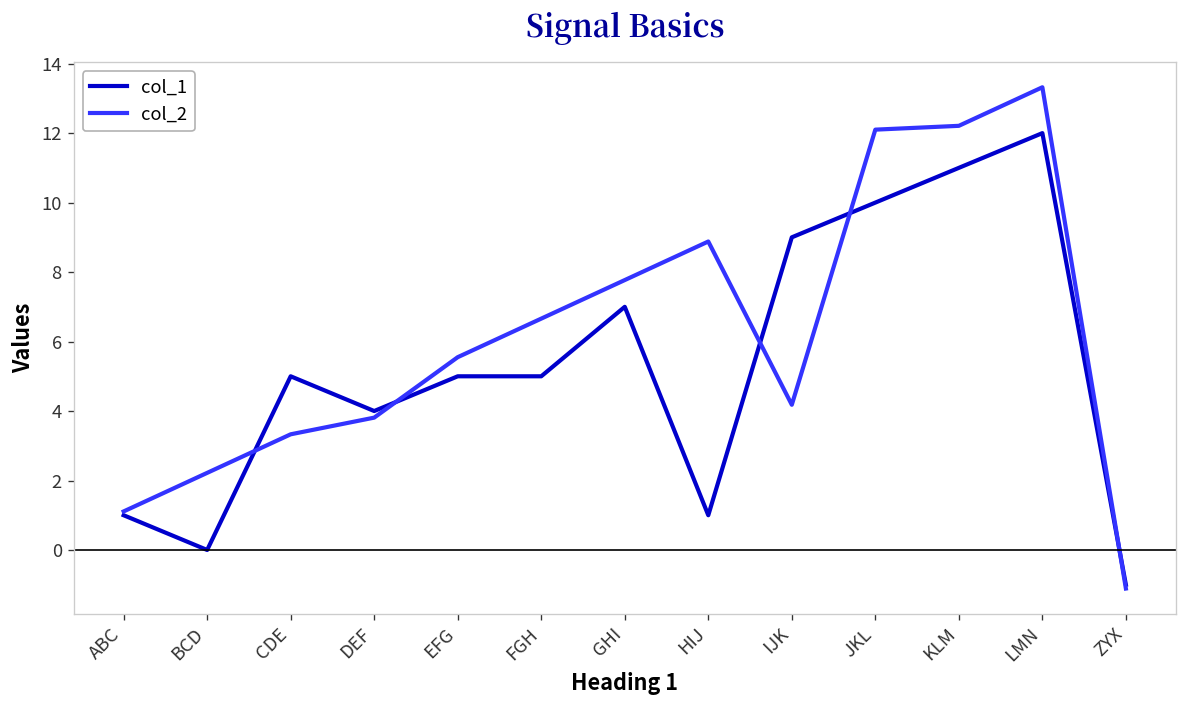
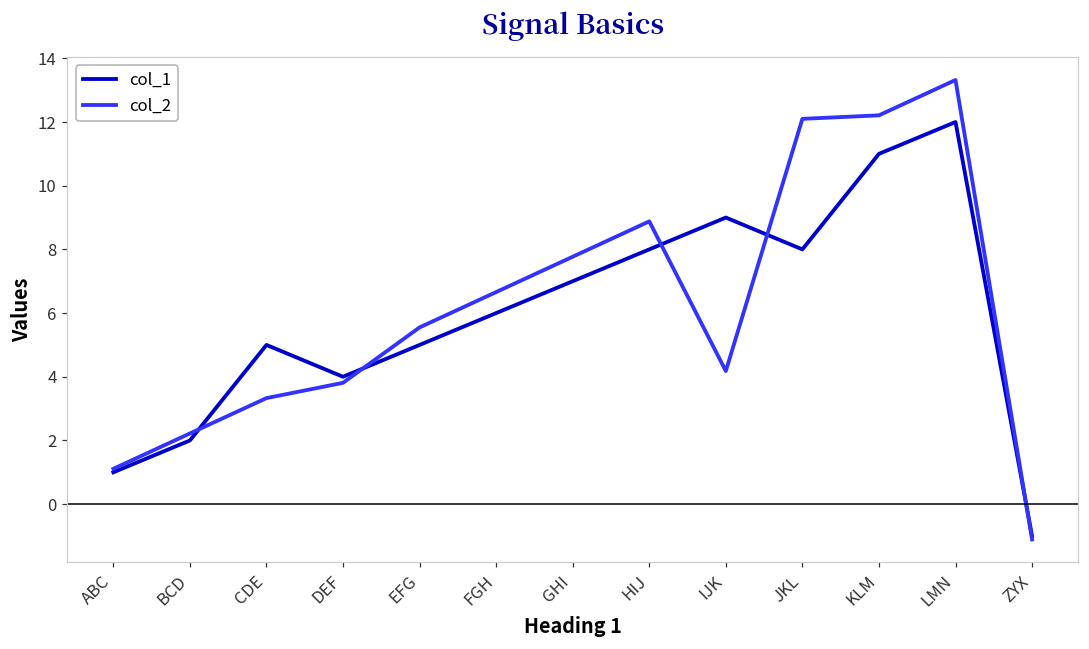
  {
    "col_1": {
      "ABC": 1,
-     "BCD": 0,
+     "BCD": 2,
      "CDE": 5,
      "DEF": 4,
      "EFG": 5,
-     "FGH": 5,
+     "FGH": 6,
      "GHI": 7,
-     "HIJ": 1,
+     "HIJ": 8,
      "IJK": 9,
-     "JKL": 10,
+     "JKL": 8,
      "KLM": 11,
      "LMN": 12,
      "ZYX": -1
    },
    "col_2": {
      "ABC": 1.1,
      "BCD": 2.2,
      "CDE": 3.3,
      "DEF": 3.8,
      "EFG": 5.6,
      "FGH": 6.7,
      "GHI": 7.8,
      "HIJ": 8.9,
      "IJK": 4.2,
      "JKL": 12.1,
      "KLM": 12.2,
      "LMN": 13.3,
      "ZYX": -1.1
    }
  }
